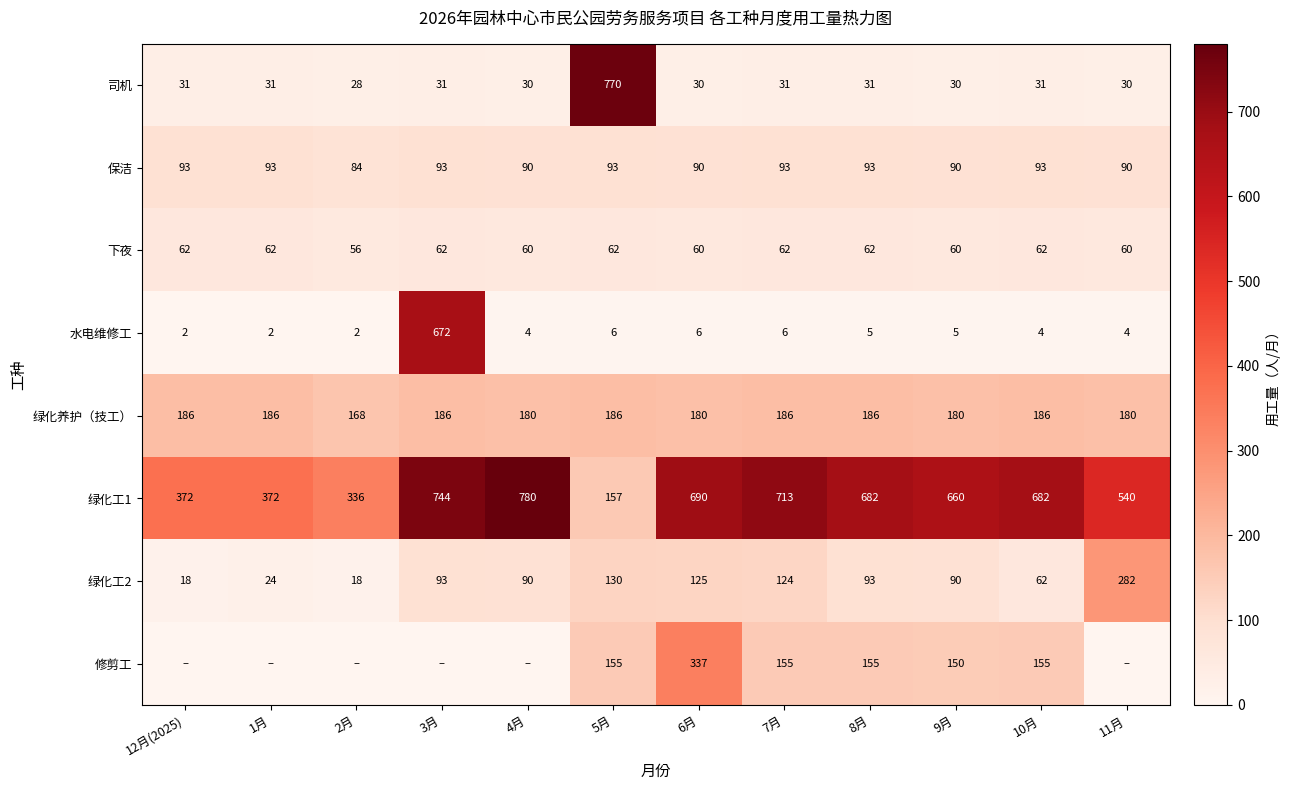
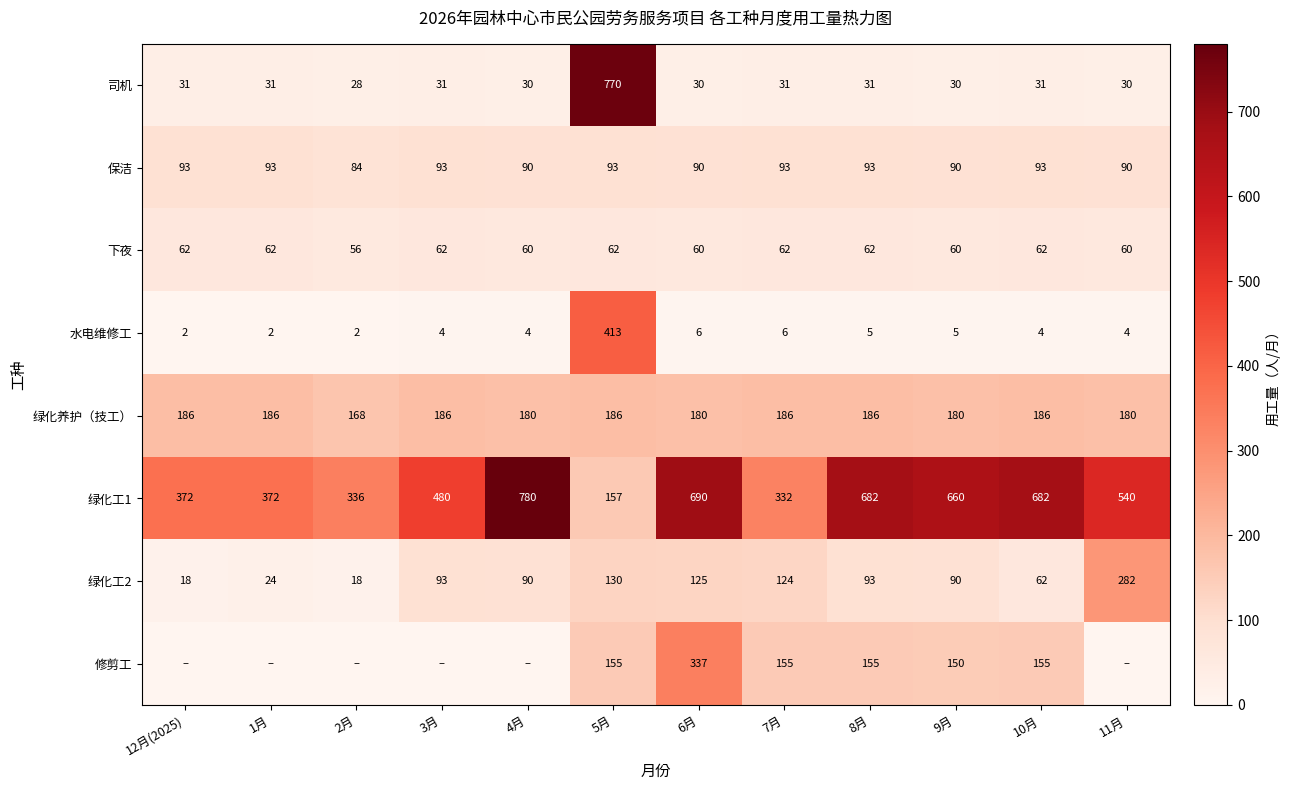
  {
    "司机": {
      "12月(2025)": 31,
      "1月": 31,
      "2月": 28,
      "3月": 31,
      "4月": 30,
      "5月": 770,
      "6月": 30,
      "7月": 31,
      "8月": 31,
      "9月": 30,
      "10月": 31,
      "11月": 30
    },
    "保洁": {
      "12月(2025)": 93,
      "1月": 93,
      "2月": 84,
      "3月": 93,
      "4月": 90,
      "5月": 93,
      "6月": 90,
      "7月": 93,
      "8月": 93,
      "9月": 90,
      "10月": 93,
      "11月": 90
    },
    "下夜": {
      "12月(2025)": 62,
      "1月": 62,
      "2月": 56,
      "3月": 62,
      "4月": 60,
      "5月": 62,
      "6月": 60,
      "7月": 62,
      "8月": 62,
      "9月": 60,
      "10月": 62,
      "11月": 60
    },
    "水电维修工": {
      "12月(2025)": 2,
      "1月": 2,
      "2月": 2,
-     "3月": 672,
+     "3月": 4,
      "4月": 4,
-     "5月": 6,
+     "5月": 413,
      "6月": 6,
      "7月": 6,
      "8月": 5,
      "9月": 5,
      "10月": 4,
      "11月": 4
    },
    "绿化养护（技工）": {
      "12月(2025)": 186,
      "1月": 186,
      "2月": 168,
      "3月": 186,
      "4月": 180,
      "5月": 186,
      "6月": 180,
      "7月": 186,
      "8月": 186,
      "9月": 180,
      "10月": 186,
      "11月": 180
    },
    "绿化工1": {
      "12月(2025)": 372,
      "1月": 372,
      "2月": 336,
-     "3月": 744,
+     "3月": 480,
      "4月": 780,
      "5月": 157,
      "6月": 690,
-     "7月": 713,
+     "7月": 332,
      "8月": 682,
      "9月": 660,
      "10月": 682,
      "11月": 540
    },
    "绿化工2": {
      "12月(2025)": 18,
      "1月": 24,
      "2月": 18,
      "3月": 93,
      "4月": 90,
      "5月": 130,
      "6月": 125,
      "7月": 124,
      "8月": 93,
      "9月": 90,
      "10月": 62,
      "11月": 282
    },
    "修剪工": {
      "5月": 155,
      "6月": 337,
      "7月": 155,
      "8月": 155,
      "9月": 150,
      "10月": 155
    }
  }
